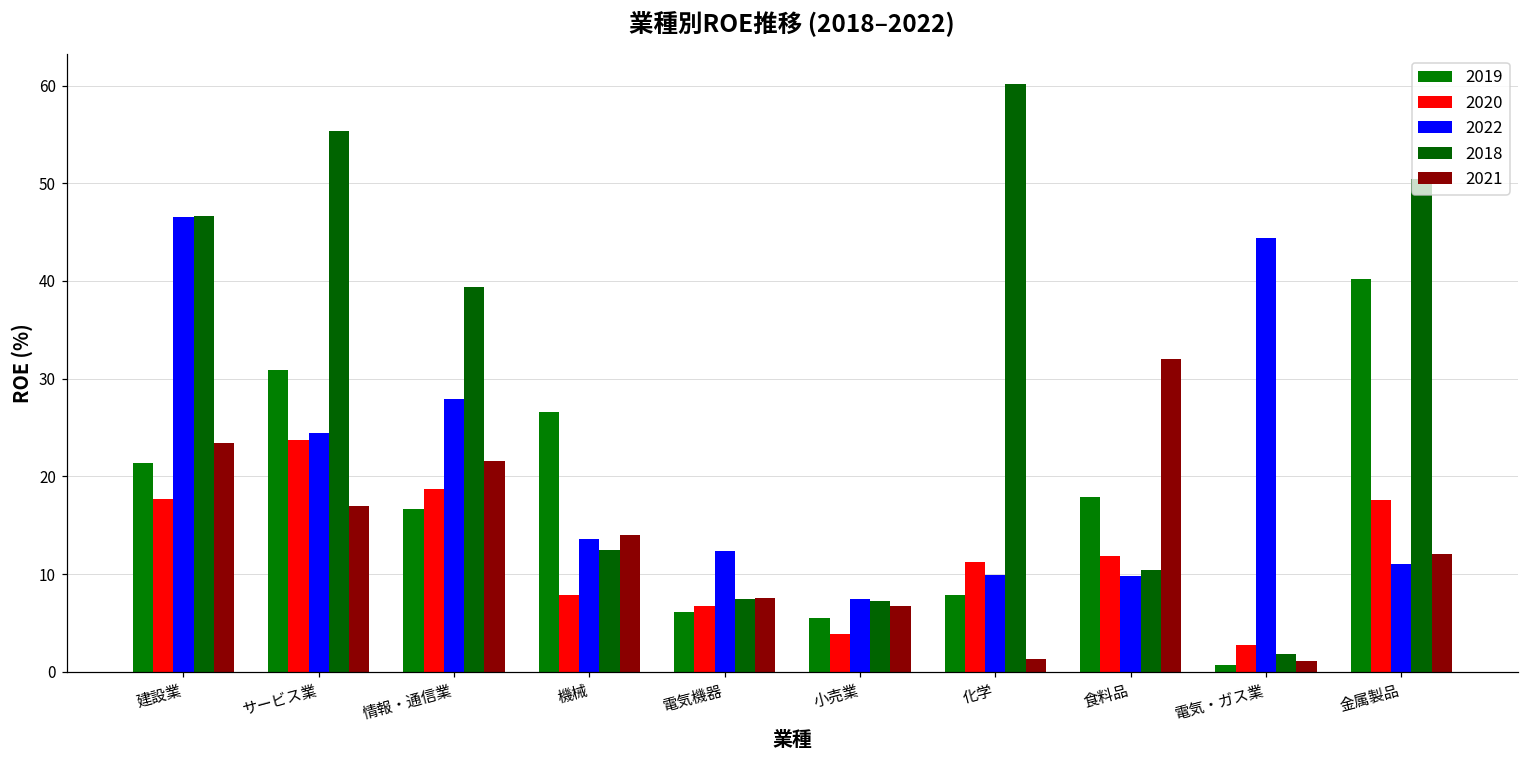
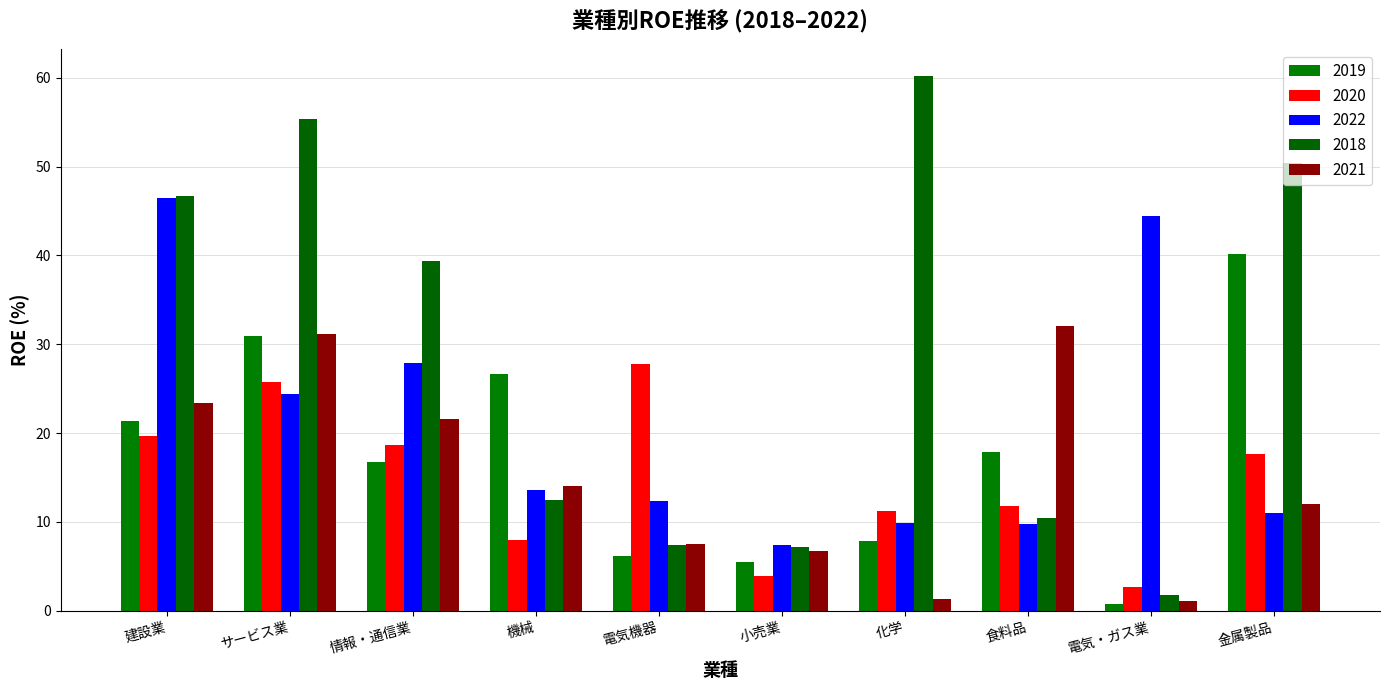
  {
    "2020": {
-     "建設業": 18,
-     "サービス業": 24,
+     "建設業": 20,
+     "サービス業": 26,
      "情報・通信業": 19,
      "機械": 8,
-     "電気機器": 7,
+     "電気機器": 28,
      "小売業": 4,
      "化学": 11,
      "食料品": 12,
      "電気・ガス業": 3,
      "金属製品": 18
    },
    "2022": {
      "建設業": 47,
      "サービス業": 24,
      "情報・通信業": 28,
      "機械": 14,
      "電気機器": 12,
      "小売業": 7,
      "化学": 10,
      "食料品": 10,
      "電気・ガス業": 44,
      "金属製品": 11
    },
    "2021": {
      "建設業": 23,
-     "サービス業": 17,
+     "サービス業": 31,
      "情報・通信業": 22,
      "機械": 14,
      "電気機器": 8,
      "小売業": 7,
      "化学": 1,
      "食料品": 32,
      "電気・ガス業": 1,
      "金属製品": 12
    }
  }
